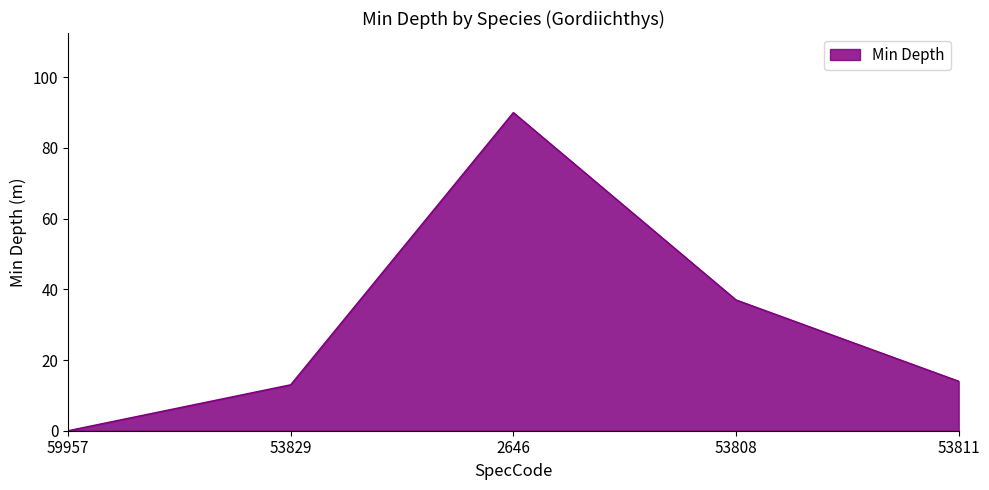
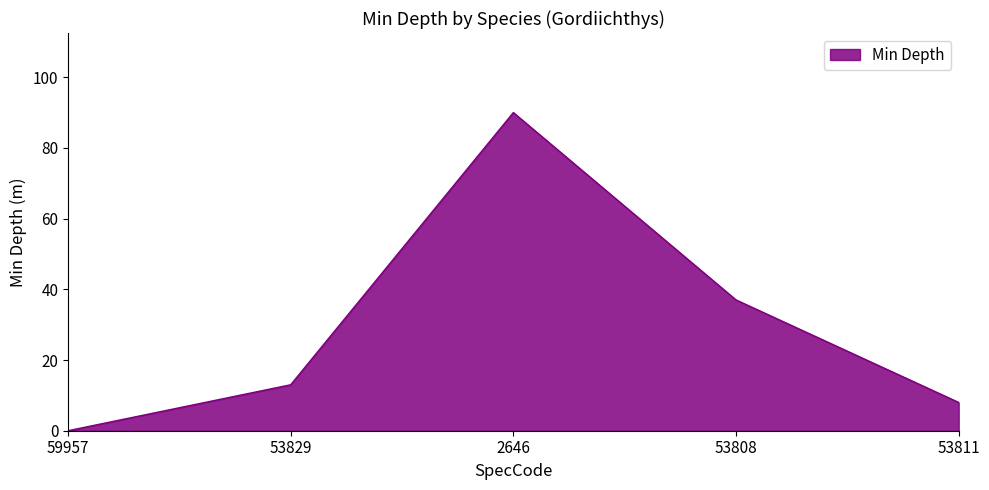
  {
    "59957": 0,
    "53829": 13,
    "2646": 90,
    "53808": 37,
-   "53811": 14
+   "53811": 8
  }
